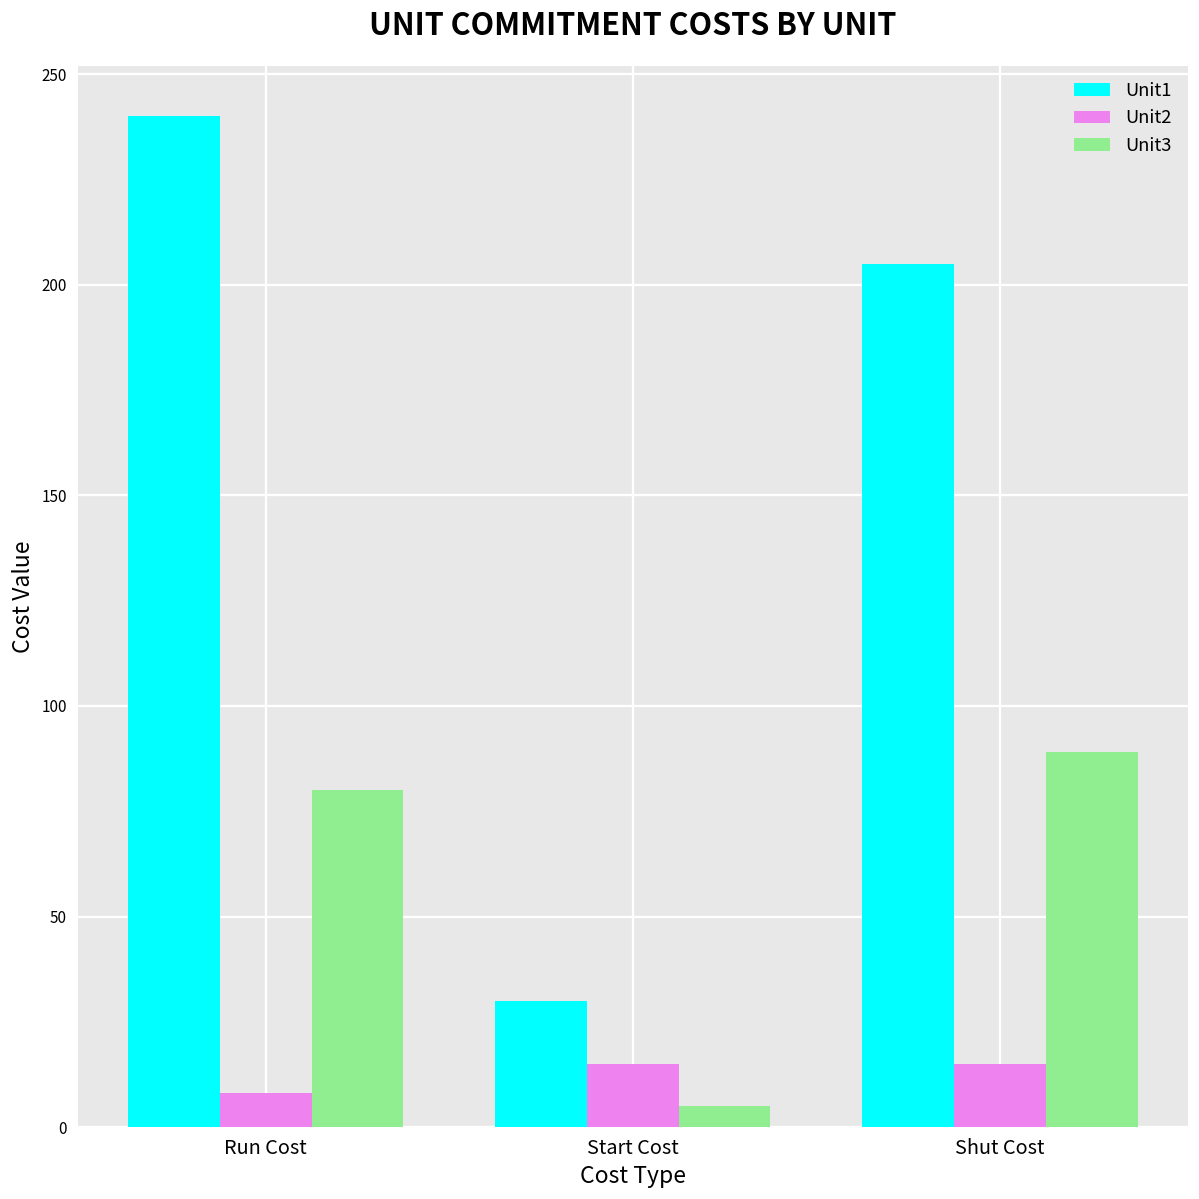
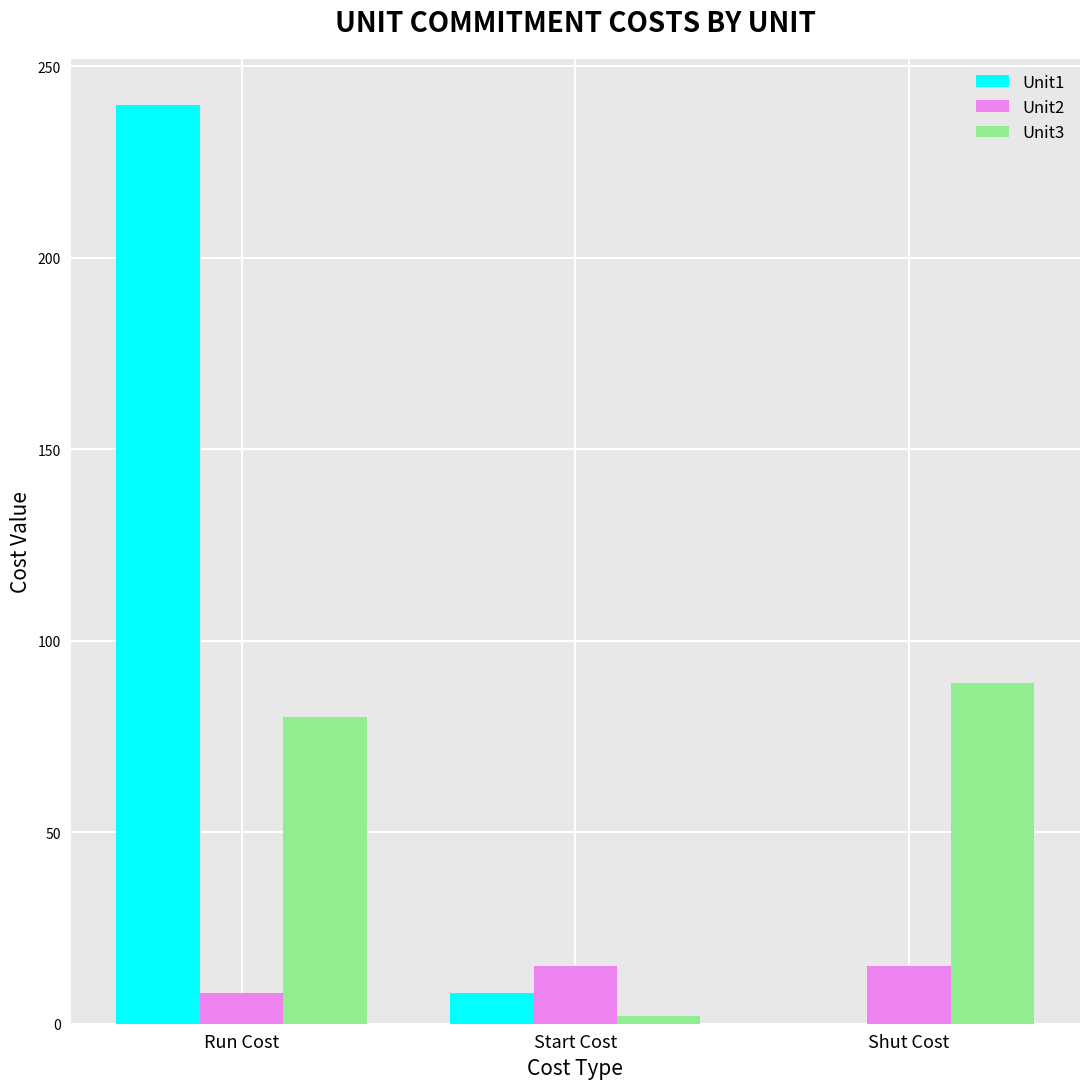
  {
    "Unit1": {
      "Run Cost": 240,
-     "Start Cost": 30,
-     "Shut Cost": 205
+     "Start Cost": 8,
+     "Shut Cost": 0
    },
    "Unit2": {
      "Run Cost": 8,
      "Start Cost": 15,
      "Shut Cost": 15
    },
    "Unit3": {
      "Run Cost": 80,
-     "Start Cost": 5,
+     "Start Cost": 2,
      "Shut Cost": 89
    }
  }
